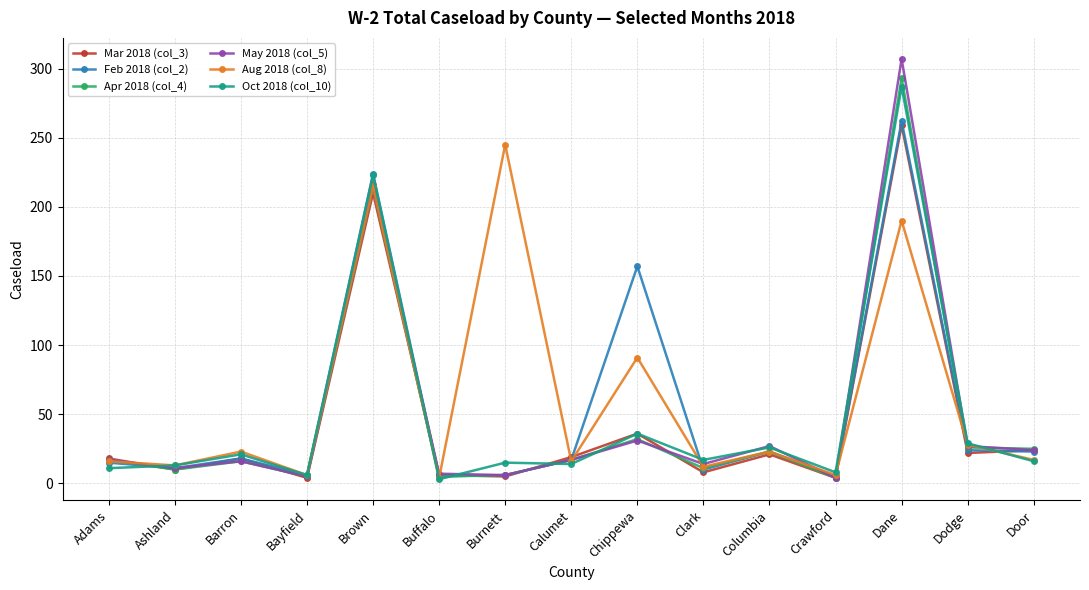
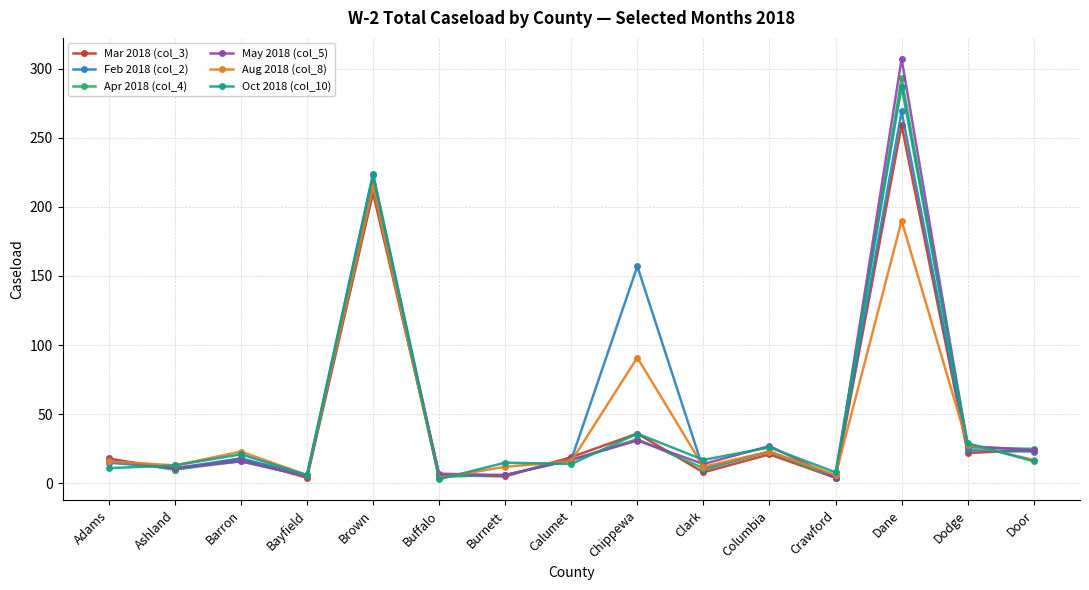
  {
    "Mar 2018 (col_3)": {
      "Brown": 210,
      "Calumet": 19,
      "Clark": 8,
      "Columbia": 21,
      "Dane": 259,
      "Dodge": 22
    },
    "Feb 2018 (col_2)": {
      "Chippewa": 157,
-     "Dane": 262,
+     "Dane": 269,
      "Dodge": 24
    },
    "May 2018 (col_5)": {
      "Clark": 14,
      "Dane": 307
    },
    "Aug 2018 (col_8)": {
      "Barron": 23,
-     "Burnett": 245,
+     "Burnett": 12,
      "Chippewa": 91,
      "Dane": 190
    }
  }
